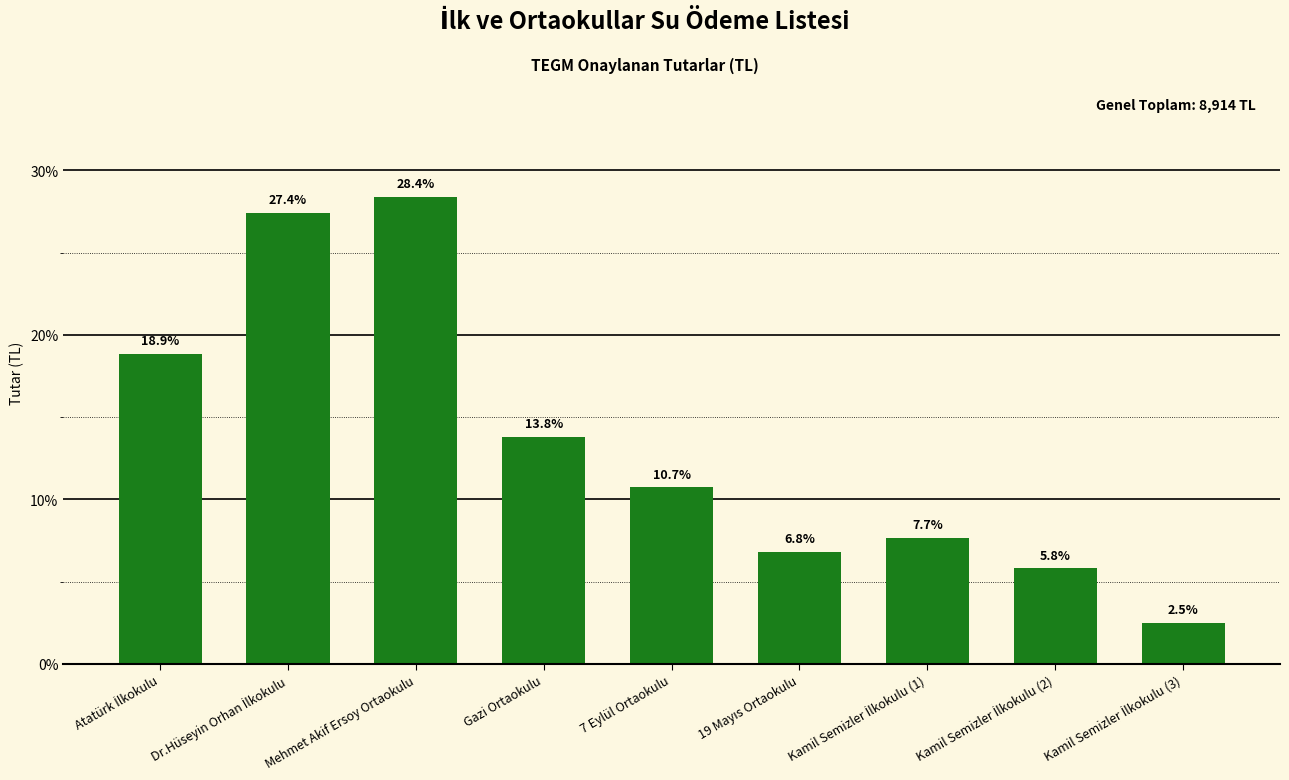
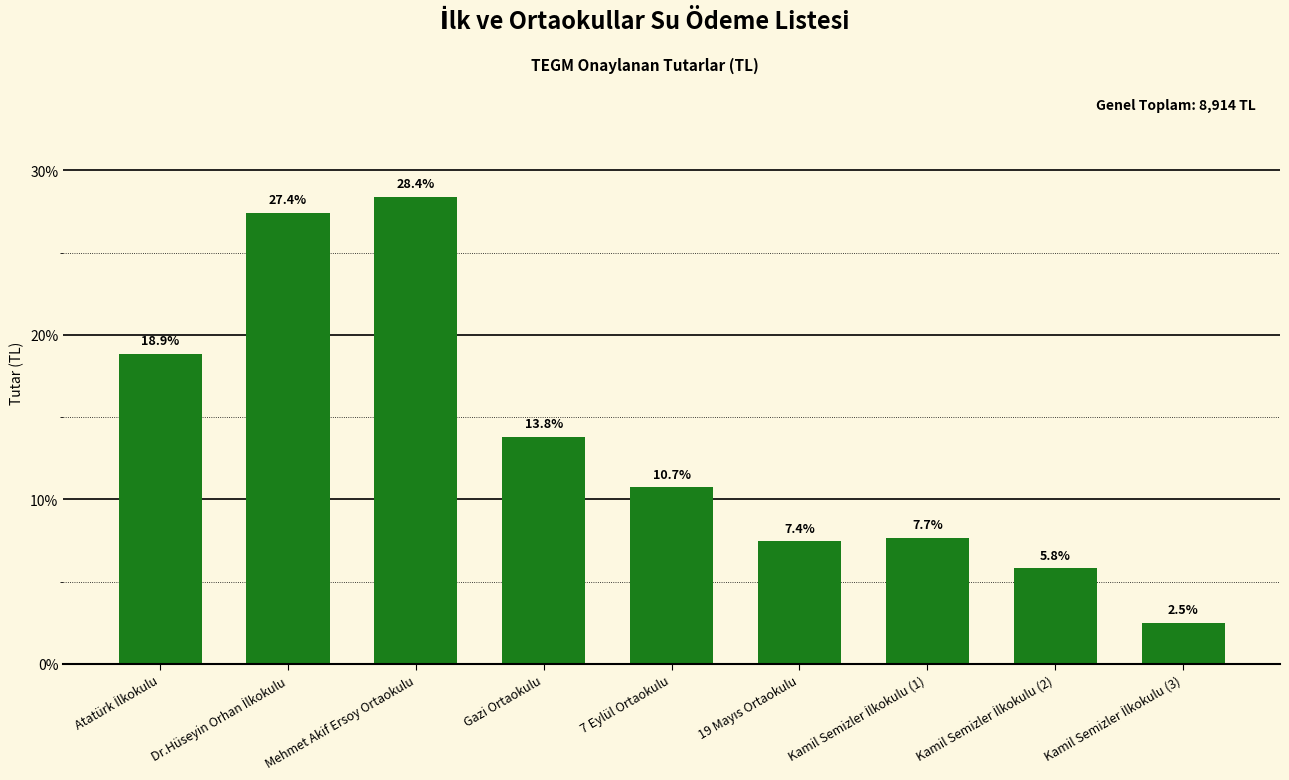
  {
    "Atatürk İlkokulu": "18.9%",
    "Dr.Hüseyin Orhan İlkokulu": "27.4%",
    "Mehmet Akif Ersoy Ortaokulu": "28.4%",
    "Gazi Ortaokulu": "13.8%",
    "7 Eylül Ortaokulu": "10.7%",
-   "19 Mayıs Ortaokulu": "6.8%",
+   "19 Mayıs Ortaokulu": "7.4%",
    "Kamil Semizler İlkokulu (1)": "7.7%",
    "Kamil Semizler İlkokulu (2)": "5.8%",
    "Kamil Semizler İlkokulu (3)": "2.5%"
  }
